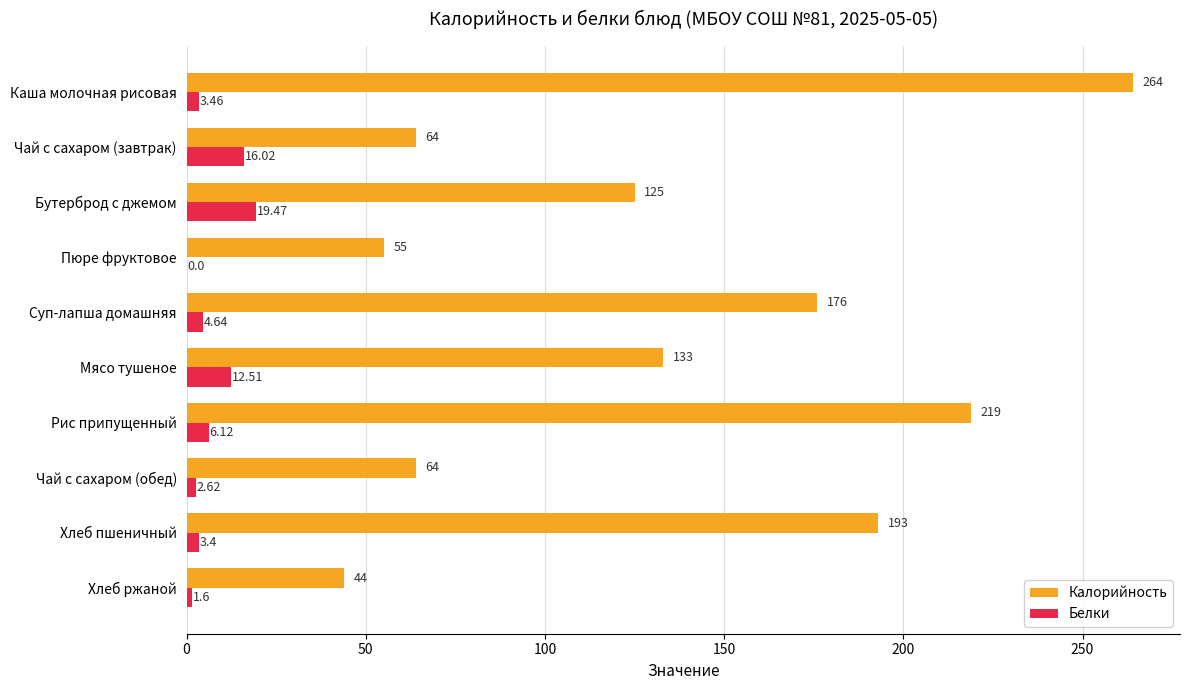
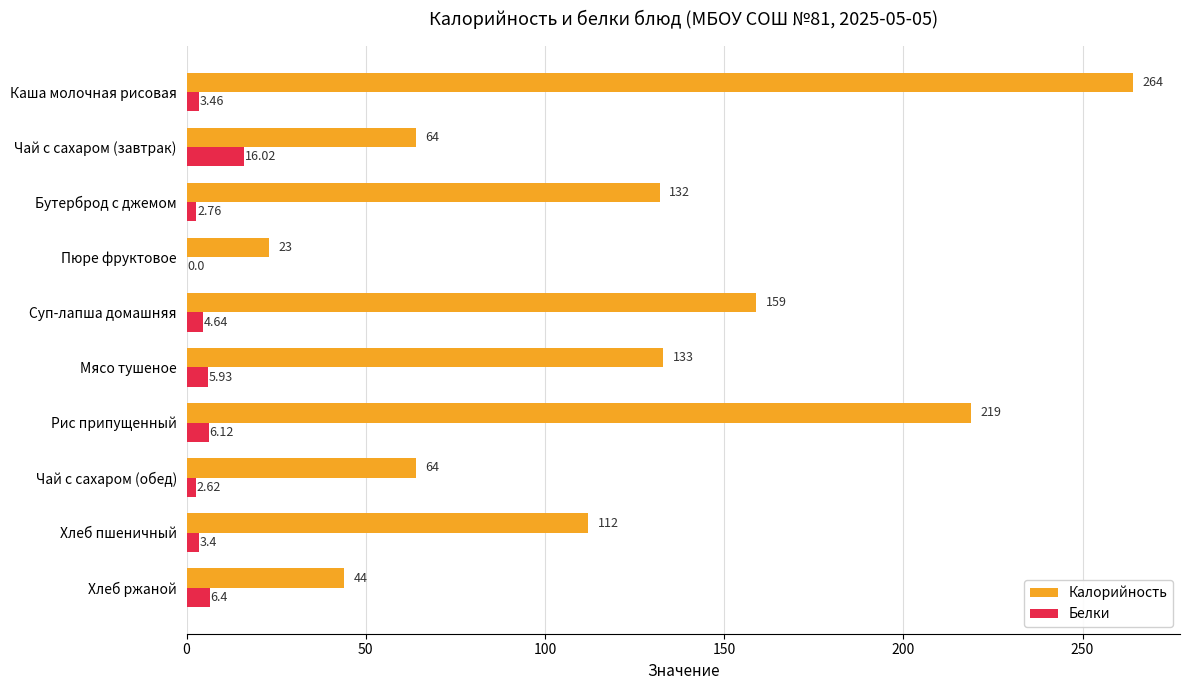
  {
    "Калорийность": {
      "Каша молочная рисовая": 264,
      "Чай с сахаром (завтрак)": 64,
-     "Бутерброд с джемом": 125,
-     "Пюре фруктовое": 55,
-     "Суп-лапша домашняя": 176,
+     "Бутерброд с джемом": 132,
+     "Пюре фруктовое": 23,
+     "Суп-лапша домашняя": 159,
      "Мясо тушеное": 133,
      "Рис припущенный": 219,
      "Чай с сахаром (обед)": 64,
-     "Хлеб пшеничный": 193,
+     "Хлеб пшеничный": 112,
      "Хлеб ржаной": 44
    },
    "Белки": {
      "Каша молочная рисовая": 3.46,
      "Чай с сахаром (завтрак)": 16.02,
-     "Бутерброд с джемом": 19.47,
+     "Бутерброд с джемом": 2.76,
      "Пюре фруктовое": 0.0,
      "Суп-лапша домашняя": 4.64,
-     "Мясо тушеное": 12.51,
+     "Мясо тушеное": 5.93,
      "Рис припущенный": 6.12,
      "Чай с сахаром (обед)": 2.62,
      "Хлеб пшеничный": 3.4,
-     "Хлеб ржаной": 1.6
+     "Хлеб ржаной": 6.4
    }
  }
